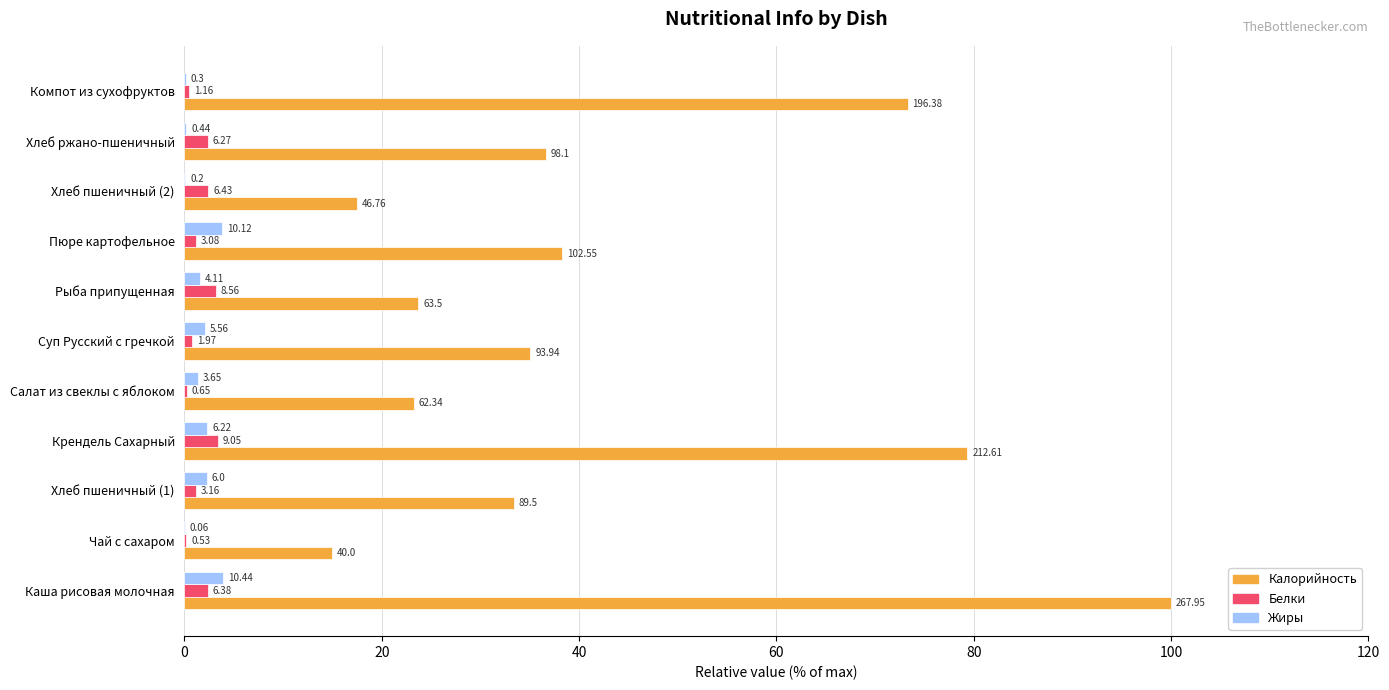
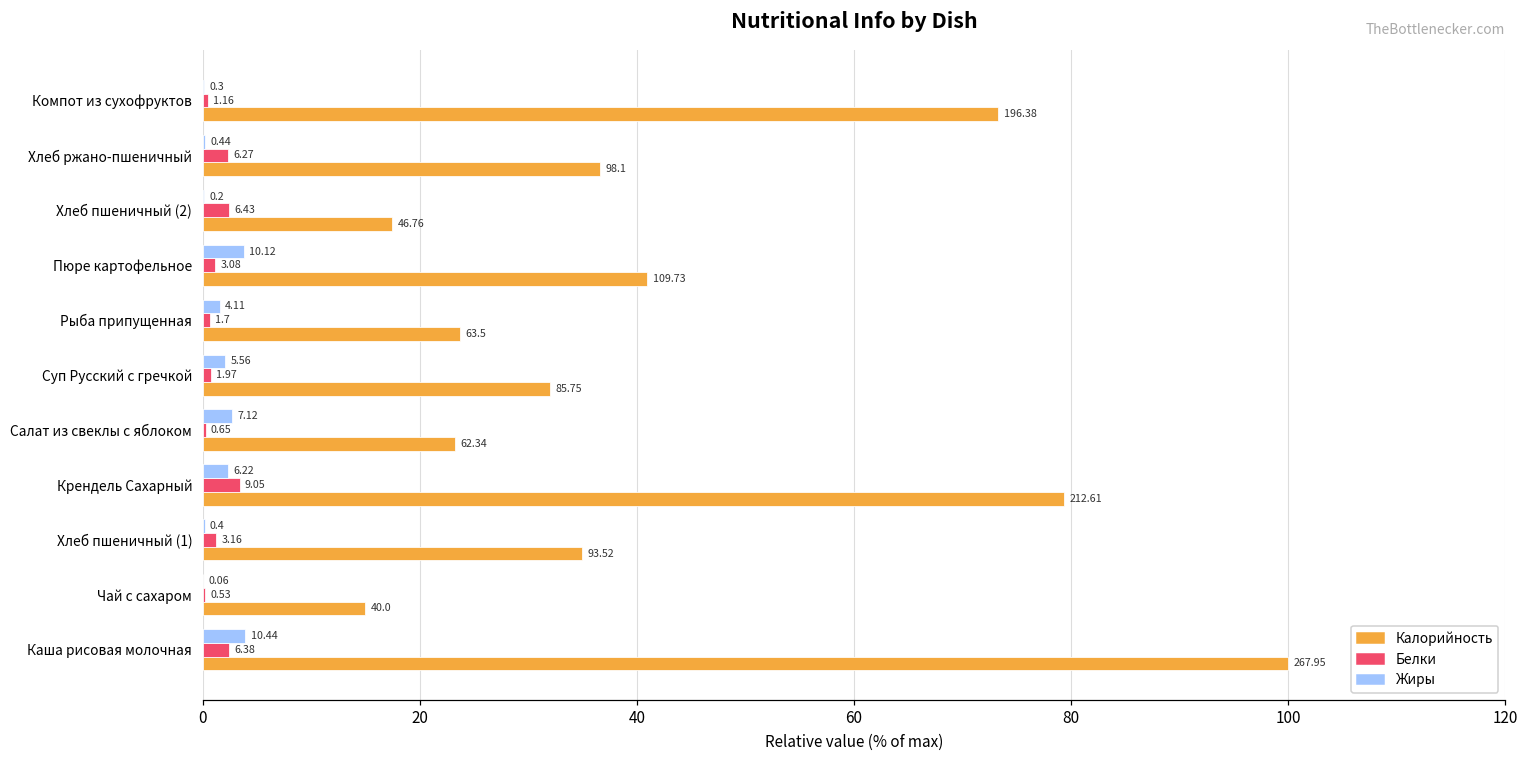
  {
    "Калорийность": {
-     "Пюре картофельное": 102.55,
-     "Суп Русский с гречкой": 93.94,
-     "Хлеб пшеничный (1)": 89.5
+     "Пюре картофельное": 109.73,
+     "Суп Русский с гречкой": 85.75,
+     "Хлеб пшеничный (1)": 93.52
    },
    "Белки": {
-     "Рыба припущенная": 8.56
+     "Рыба припущенная": 1.7
    },
    "Жиры": {
-     "Салат из свеклы с яблоком": 3.65,
-     "Хлеб пшеничный (1)": 6.0
+     "Салат из свеклы с яблоком": 7.12,
+     "Хлеб пшеничный (1)": 0.4
    }
  }
